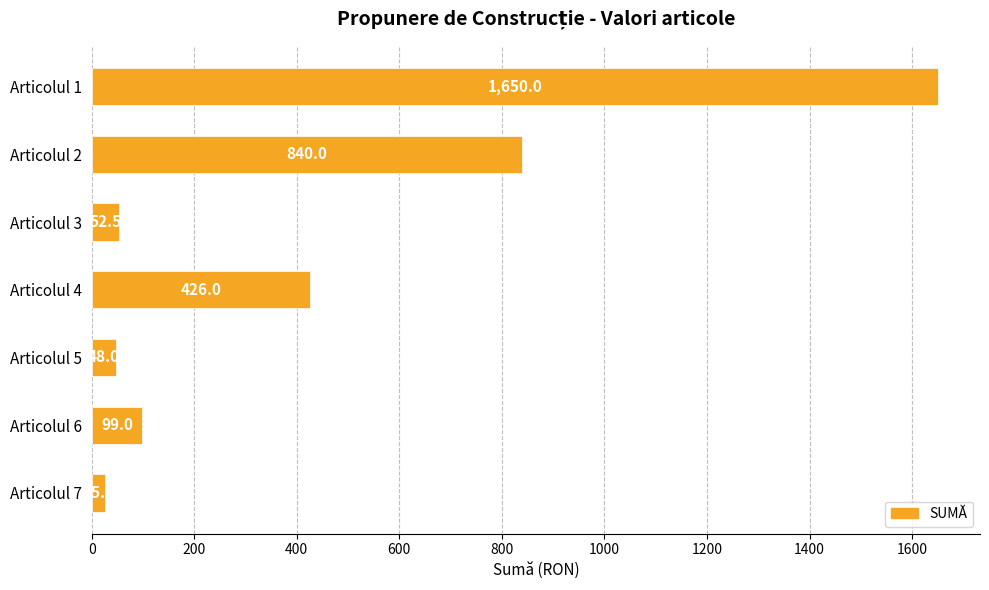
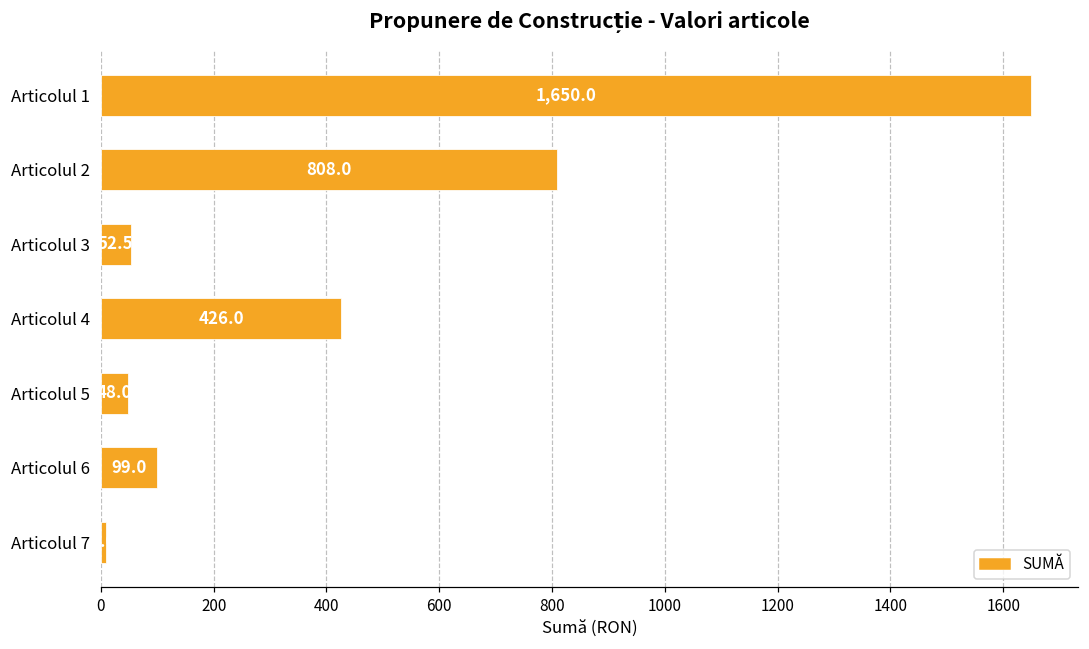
  {
    "Articolul 1": "1,650.0",
-   "Articolul 2": "840.0",
+   "Articolul 2": "808.0",
    "Articolul 3": "52.5",
    "Articolul 4": "426.0",
    "Articolul 5": "48.0",
    "Articolul 6": "99.0",
-   "Articolul 7": "30"
+   "Articolul 7": "10"
  }
